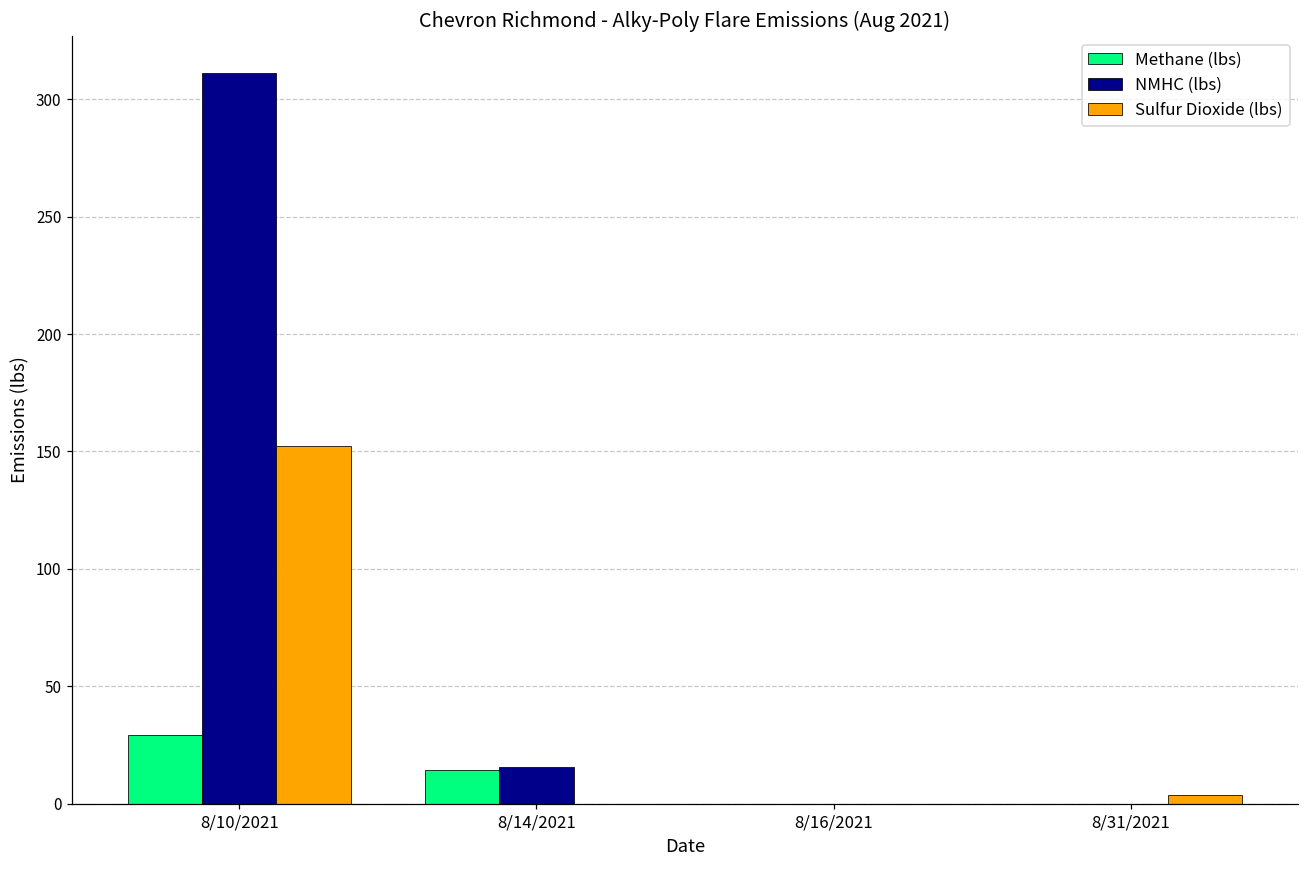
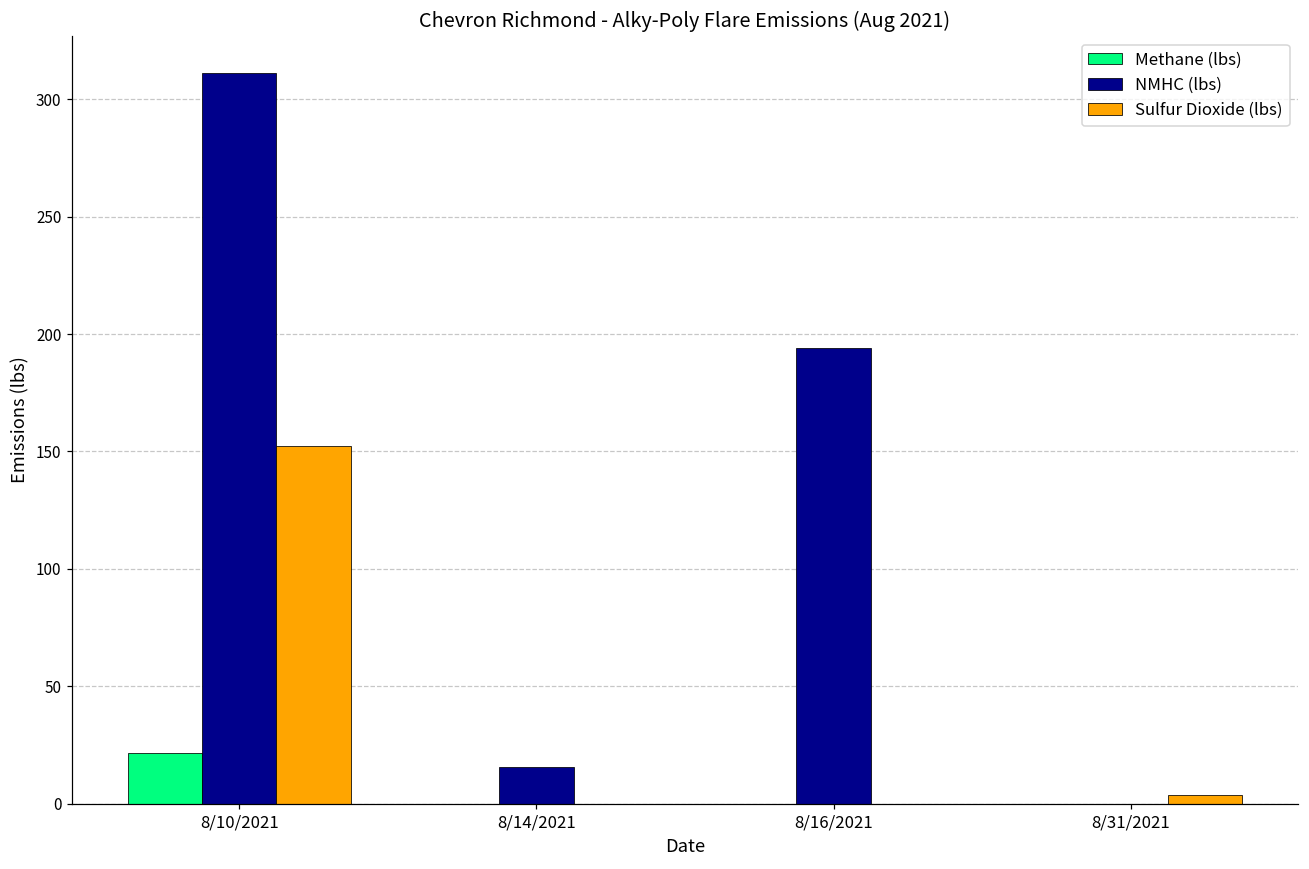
  {
    "Methane (lbs)": {
-     "8/10/2021": 29,
-     "8/14/2021": 14,
+     "8/10/2021": 22,
+     "8/14/2021": 0,
      "8/31/2021": 0
    },
    "NMHC (lbs)": {
      "8/10/2021": 311,
      "8/14/2021": 16,
-     "8/16/2021": 0
+     "8/16/2021": 194
    },
    "Sulfur Dioxide (lbs)": {
      "8/10/2021": 152,
      "8/14/2021": 0,
      "8/16/2021": 0,
      "8/31/2021": 4
    }
  }
